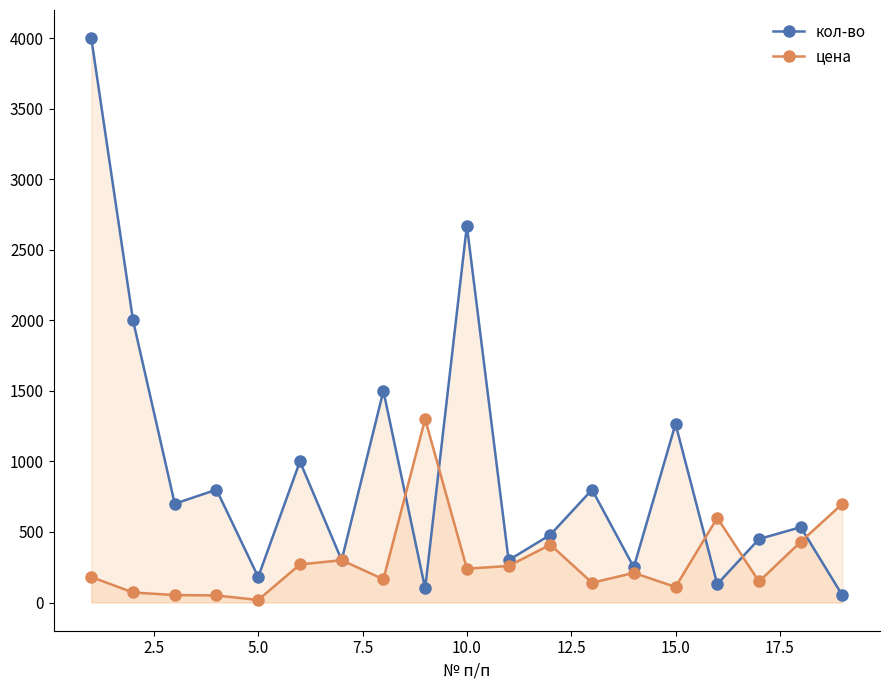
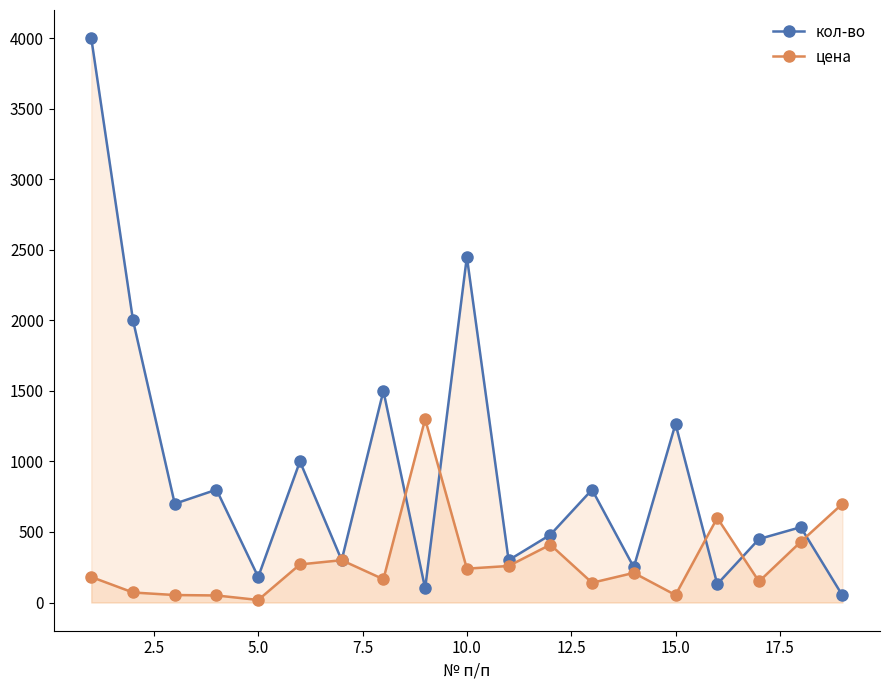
  {
    "кол-во": {
      "5.0": 180,
-     "10.0": 2670,
+     "10.0": 2450,
      "15.0": 1270
    },
    "цена": {
      "5.0": 20,
      "10.0": 240,
-     "15.0": 110
+     "15.0": 50
    }
  }
